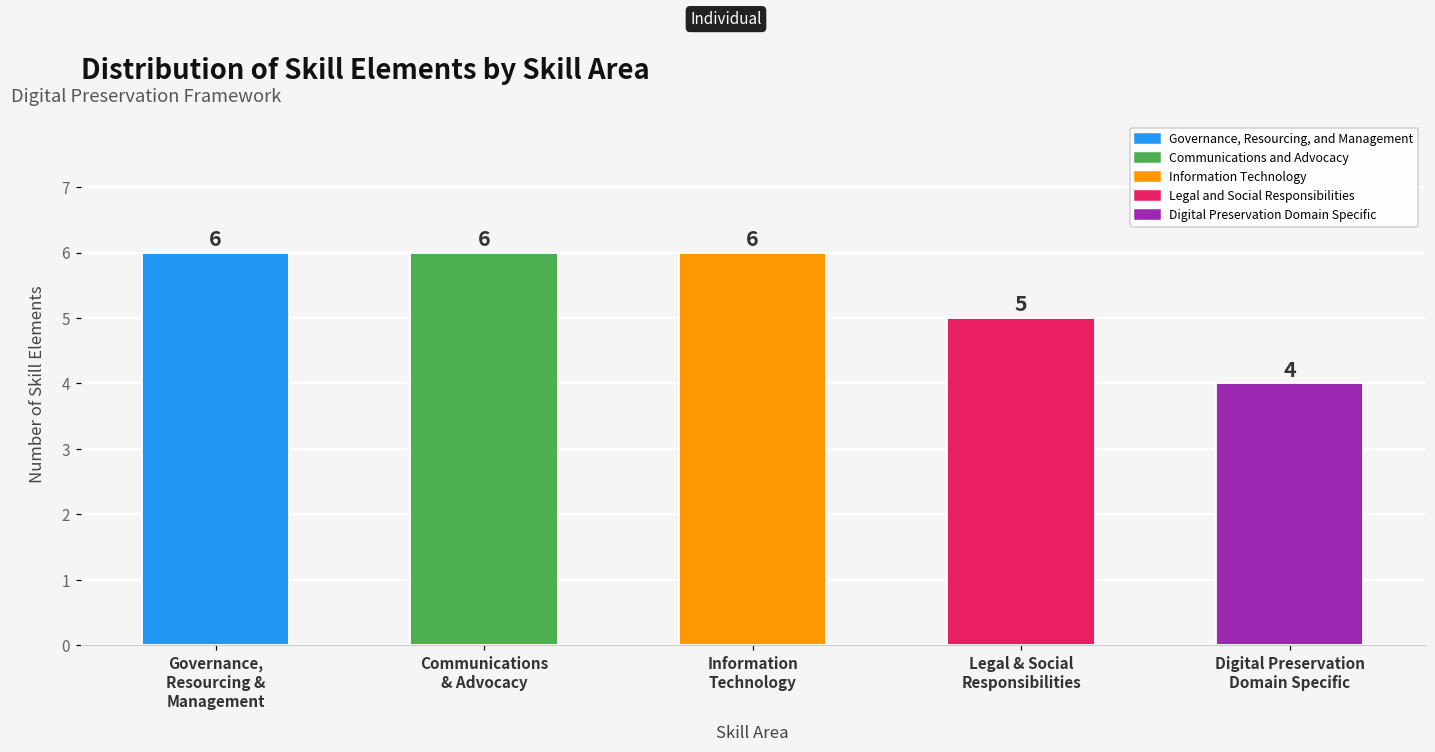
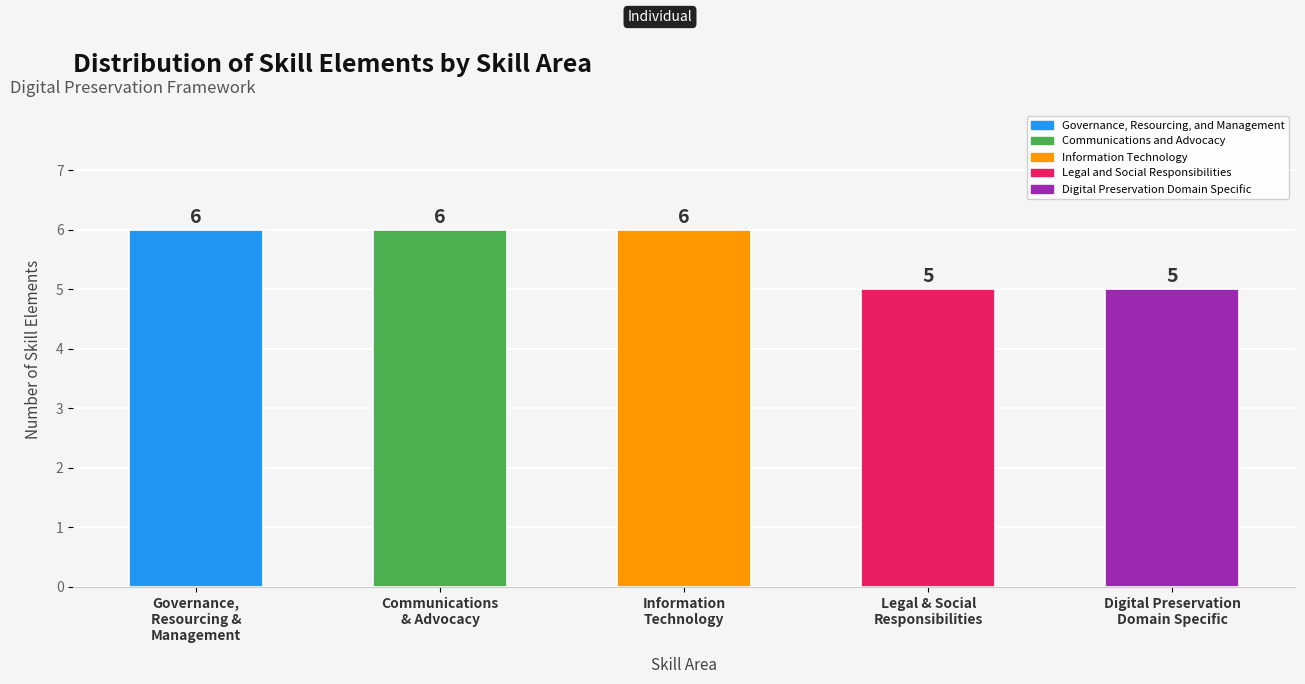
  {
    "Governance, Resourcing & Management": 6,
    "Communications & Advocacy": 6,
    "Information Technology": 6,
    "Legal & Social Responsibilities": 5,
-   "Digital Preservation Domain Specific": 4
+   "Digital Preservation Domain Specific": 5
  }
